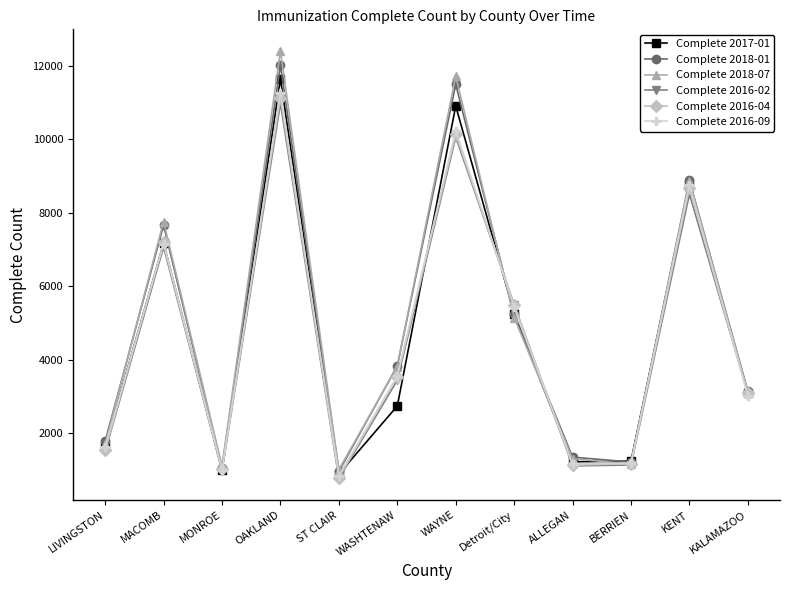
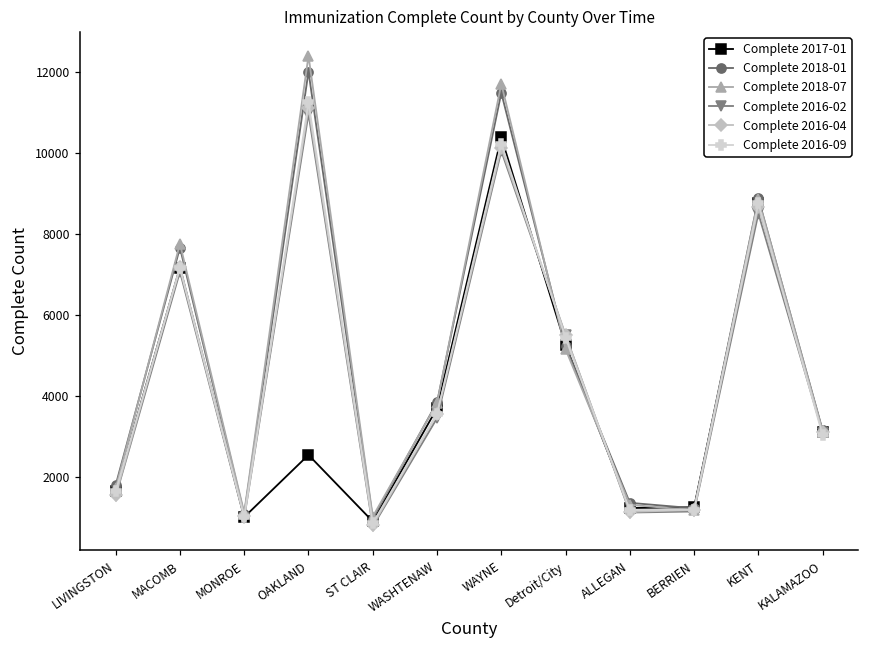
  {
    "Complete 2017-01": {
-     "OAKLAND": 11600,
-     "WASHTENAW": 2700,
-     "WAYNE": 10900
+     "OAKLAND": 2500,
+     "WASHTENAW": 3700,
+     "WAYNE": 10400
    }
  }
